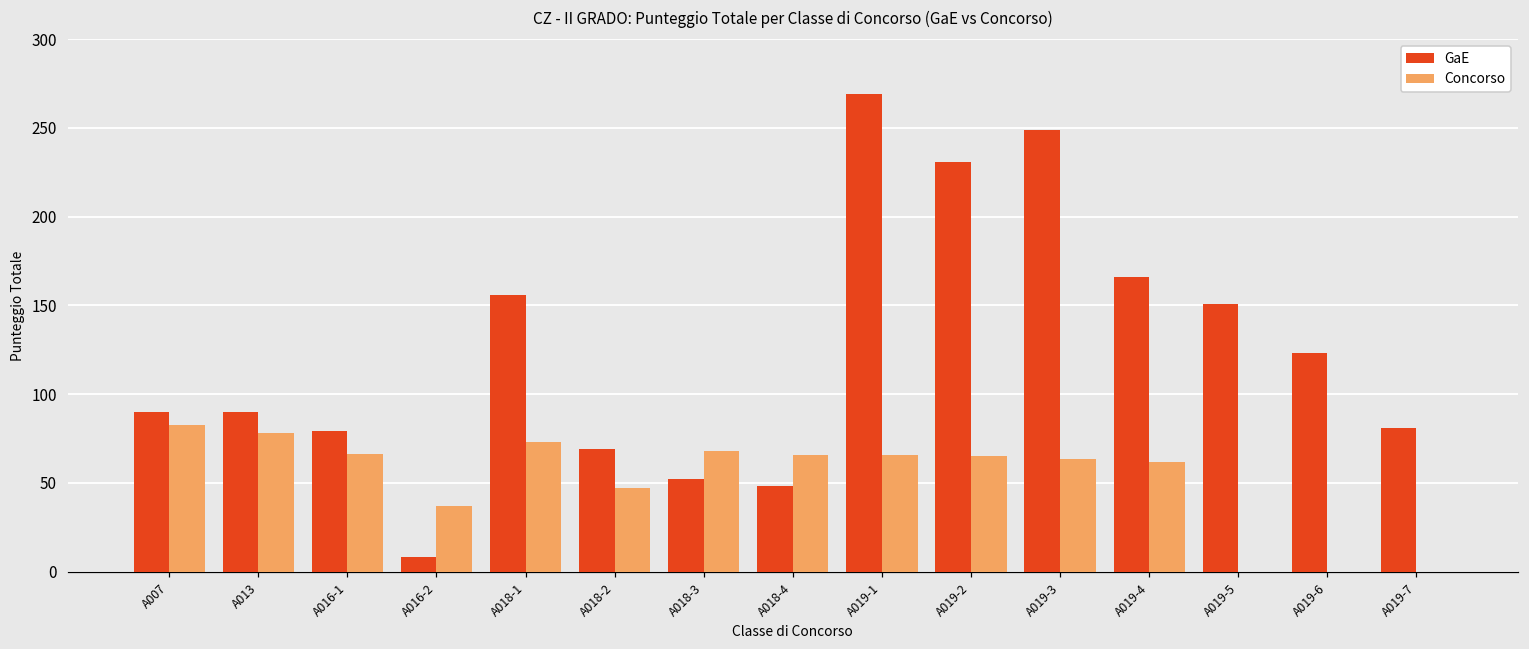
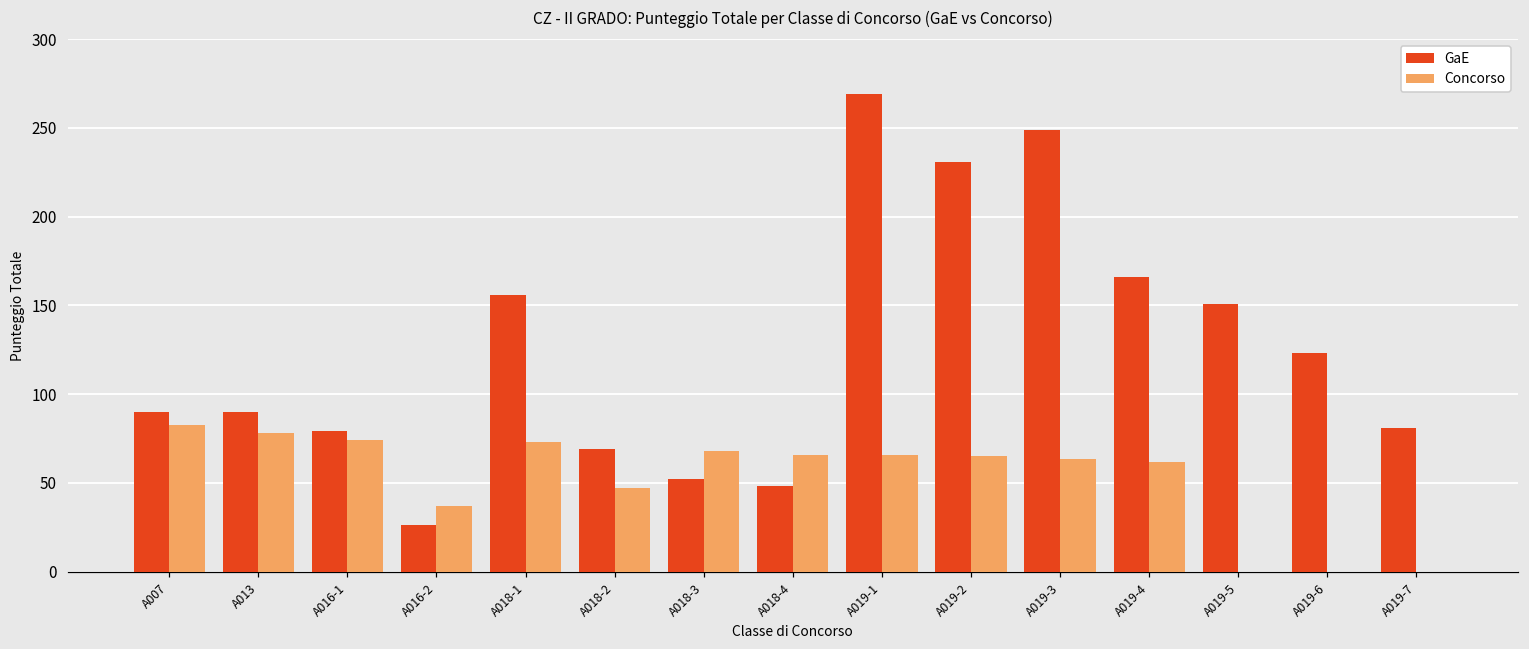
  {
    "GaE": {
      "A007": 90,
      "A013": 90,
      "A016-1": 79,
-     "A016-2": 8,
+     "A016-2": 26,
      "A018-1": 156,
      "A018-2": 69,
      "A018-3": 52,
      "A018-4": 48,
      "A019-1": 269,
      "A019-2": 231,
      "A019-3": 249,
      "A019-4": 166,
      "A019-5": 151,
      "A019-6": 123,
      "A019-7": 81
    },
    "Concorso": {
      "A007": 83,
      "A013": 78,
-     "A016-1": 66,
+     "A016-1": 74,
      "A016-2": 37,
      "A018-1": 73,
      "A018-2": 47,
      "A018-3": 68,
      "A018-4": 66,
      "A019-1": 66,
      "A019-2": 65,
      "A019-3": 64,
      "A019-4": 62,
      "A019-5": 0,
      "A019-6": 0,
      "A019-7": 0
    }
  }
